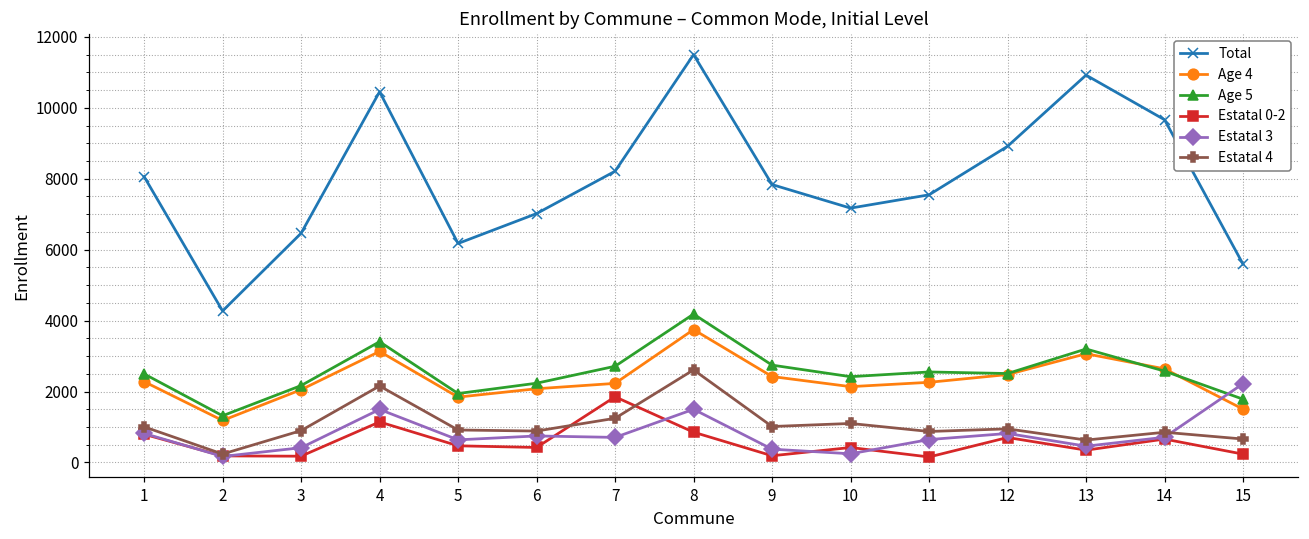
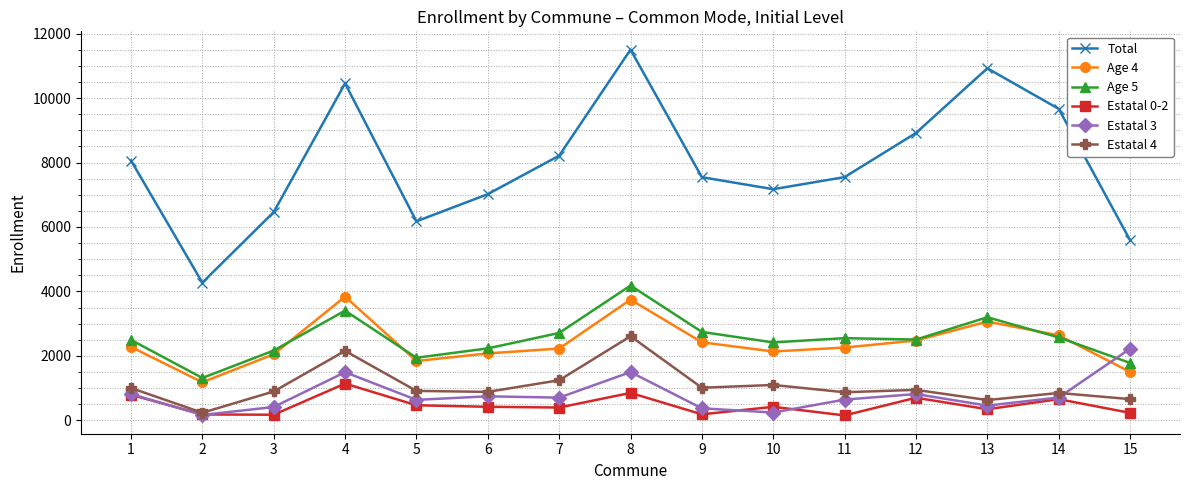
  {
    "Total": {
      "1": 8100,
      "2": 4300,
      "3": 6500,
      "4": 10500,
      "5": 6200,
      "6": 7000,
      "7": 8200,
      "8": 11500,
-     "9": 7800,
+     "9": 7500,
      "10": 7200,
      "11": 7500,
      "12": 8900,
      "13": 10900,
      "14": 9700,
      "15": 5600
    },
    "Age 4": {
      "1": 2300,
      "2": 1200,
      "3": 2100,
-     "4": 3100,
+     "4": 3800,
      "5": 1800,
      "6": 2100,
      "7": 2200,
      "8": 3700,
      "9": 2400,
      "10": 2100,
      "11": 2300,
      "13": 3100,
      "15": 1500
    },
    "Age 5": {
      "1": 2500,
      "2": 1300,
      "3": 2200,
      "4": 3400,
      "5": 1900,
      "6": 2200,
      "7": 2700,
      "8": 4200,
      "9": 2700,
      "10": 2400,
      "11": 2600,
      "13": 3200,
      "15": 1800
    },
    "Estatal 0-2": {
      "3": 200,
      "4": 1100,
      "5": 500,
      "6": 400,
-     "7": 1900,
+     "7": 400,
      "8": 900,
      "9": 200,
      "10": 400,
      "11": 200,
      "12": 700,
      "13": 300,
      "15": 200
    },
    "Estatal 3": {
      "3": 400,
      "4": 1500,
      "5": 600,
      "6": 700,
      "7": 700,
      "8": 1500,
      "9": 400,
      "10": 200,
      "11": 600,
      "12": 800,
      "13": 500,
      "15": 2200
    },
    "Estatal 4": {
      "1": 1000,
      "3": 900,
      "4": 2200,
      "5": 900,
      "6": 900,
      "7": 1200,
      "8": 2600,
      "9": 1000,
      "10": 1100,
      "11": 900,
      "12": 900,
      "13": 600,
      "14": 900,
      "15": 700
    }
  }
